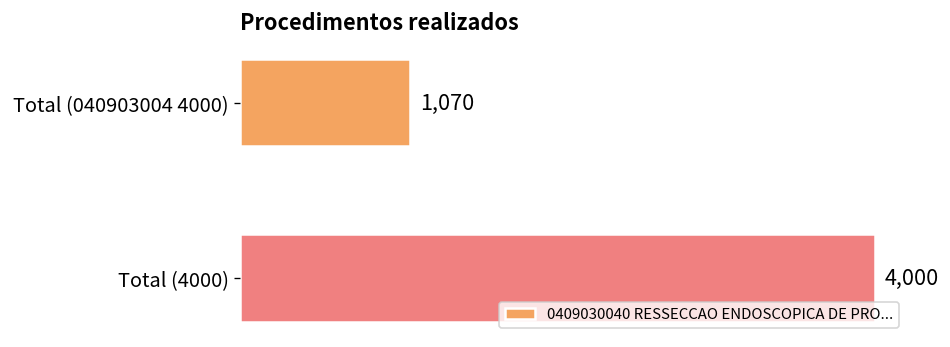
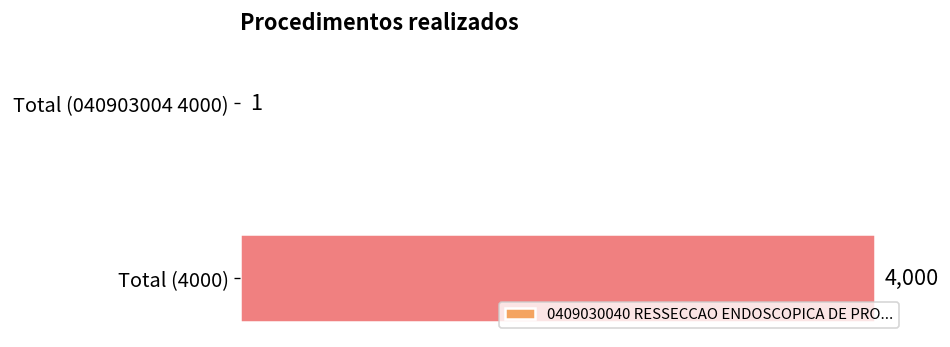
  {
-   "Total (040903004 4000)": "1,070",
+   "Total (040903004 4000)": "1",
    "Total (4000)": "4,000"
  }
